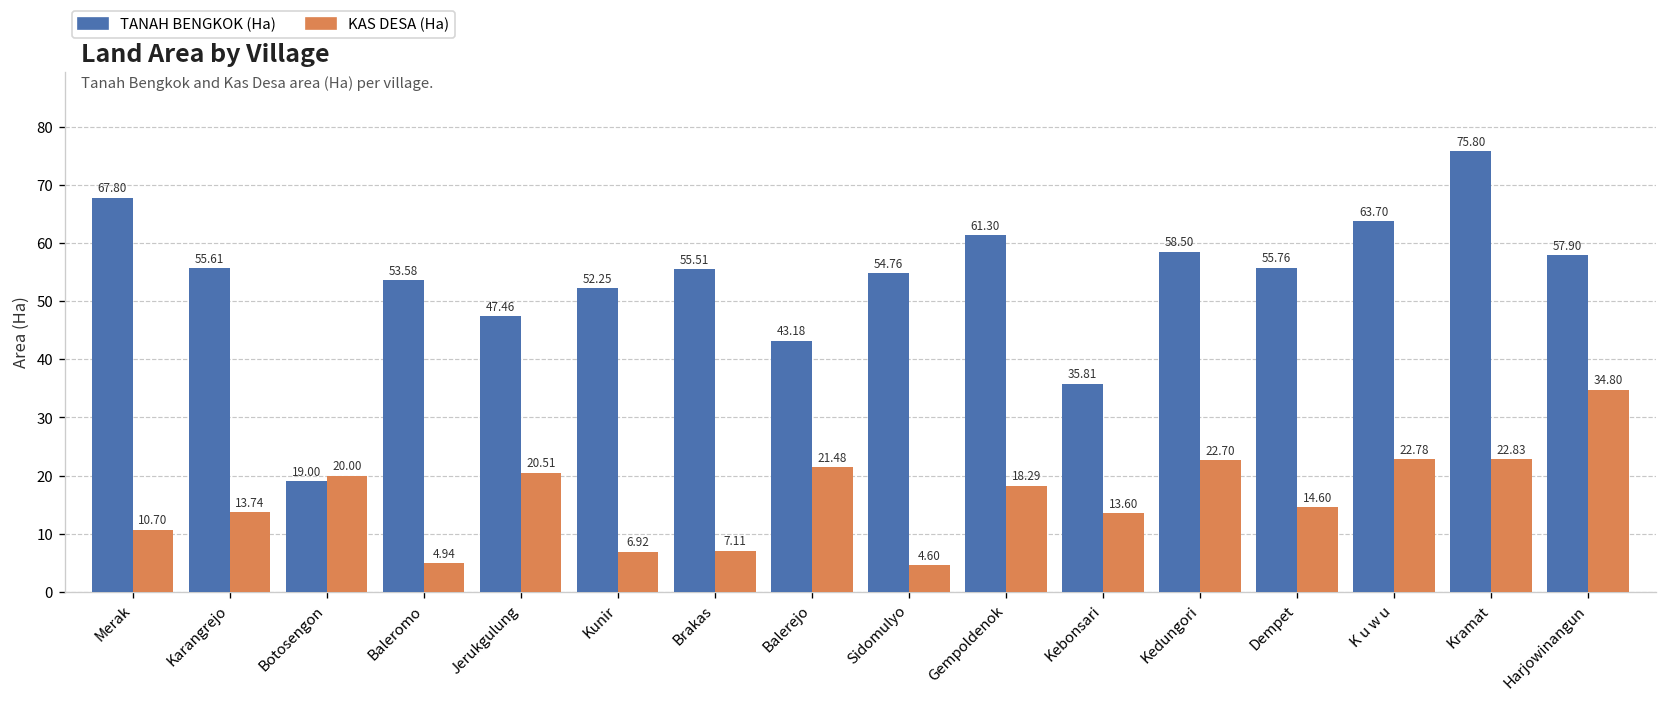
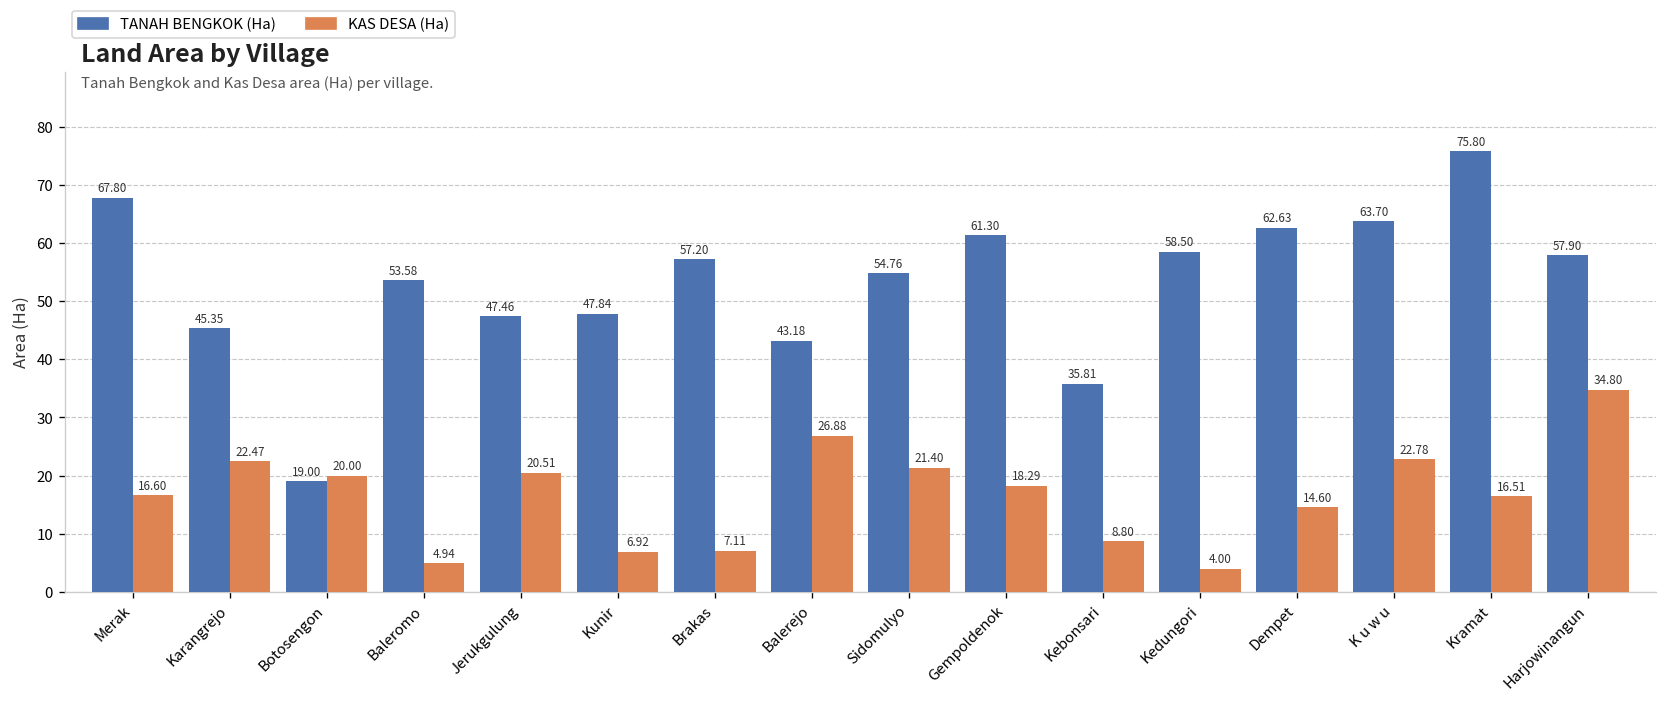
  {
    "TANAH BENGKOK (Ha)": {
      "Merak": 67.80,
-     "Karangrejo": 55.61,
+     "Karangrejo": 45.35,
      "Botosengon": 19.00,
      "Baleromo": 53.58,
      "Jerukgulung": 47.46,
-     "Kunir": 52.25,
-     "Brakas": 55.51,
+     "Kunir": 47.84,
+     "Brakas": 57.20,
      "Balerejo": 43.18,
      "Sidomulyo": 54.76,
      "Gempoldenok": 61.30,
      "Kebonsari": 35.81,
      "Kedungori": 58.50,
-     "Dempet": 55.76,
+     "Dempet": 62.63,
      "K u w u": 63.70,
      "Kramat": 75.80,
      "Harjowinangun": 57.90
    },
    "KAS DESA (Ha)": {
-     "Merak": 10.70,
-     "Karangrejo": 13.74,
+     "Merak": 16.60,
+     "Karangrejo": 22.47,
      "Botosengon": 20.00,
      "Baleromo": 4.94,
      "Jerukgulung": 20.51,
      "Kunir": 6.92,
      "Brakas": 7.11,
-     "Balerejo": 21.48,
-     "Sidomulyo": 4.60,
+     "Balerejo": 26.88,
+     "Sidomulyo": 21.40,
      "Gempoldenok": 18.29,
-     "Kebonsari": 13.60,
-     "Kedungori": 22.70,
+     "Kebonsari": 8.80,
+     "Kedungori": 4.00,
      "Dempet": 14.60,
      "K u w u": 22.78,
-     "Kramat": 22.83,
+     "Kramat": 16.51,
      "Harjowinangun": 34.80
    }
  }
